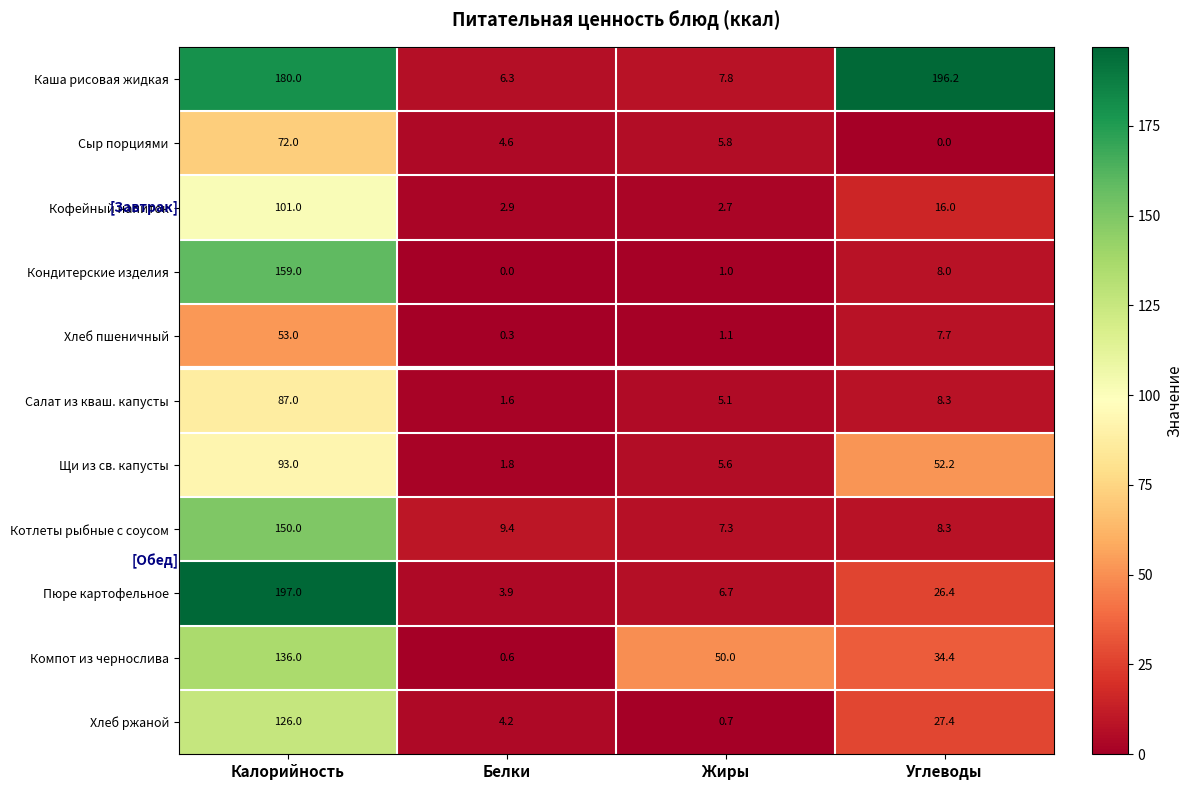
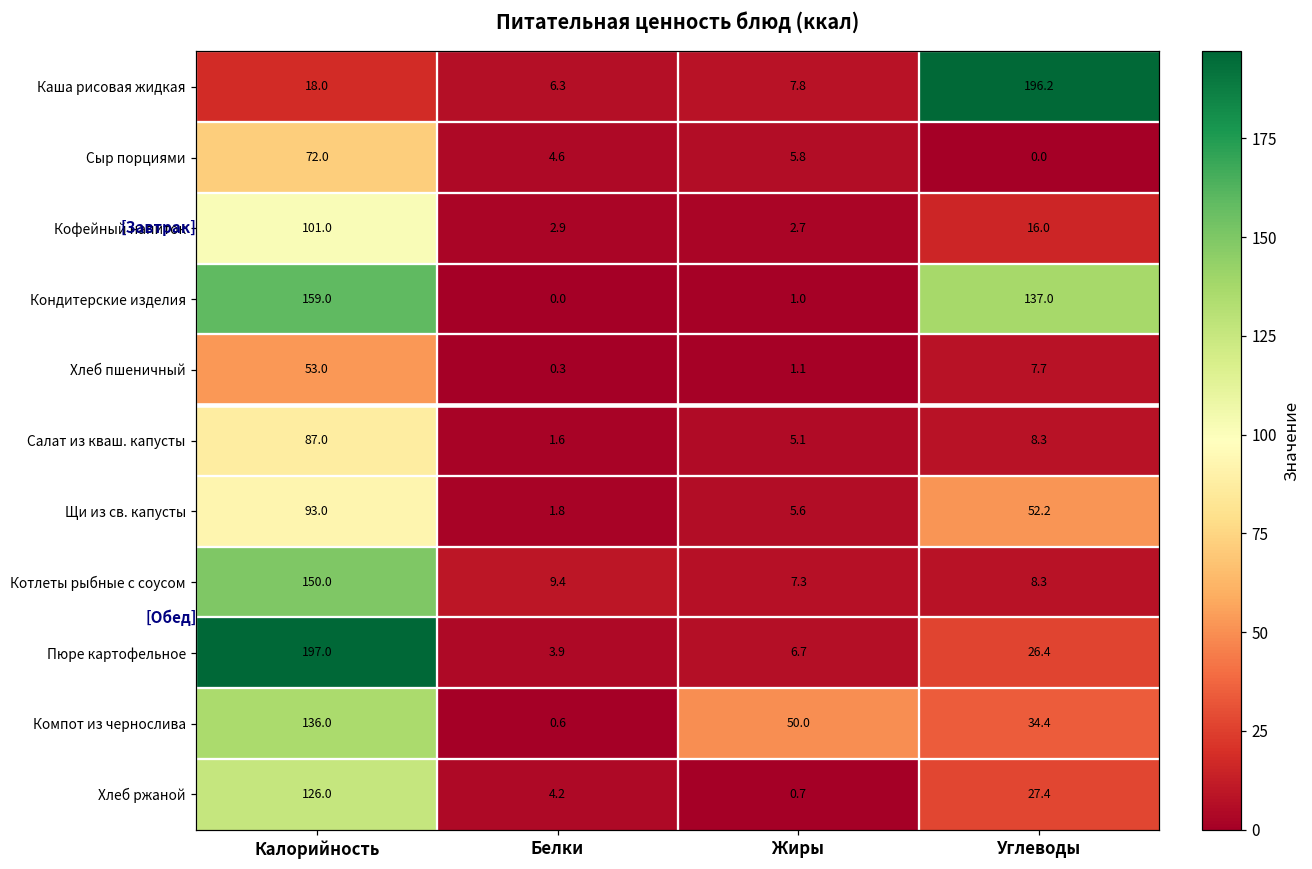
  {
    "Каша рисовая жидкая": {
-     "Калорийность": 180.0,
+     "Калорийность": 18.0,
      "Белки": 6.3,
      "Жиры": 7.8,
      "Углеводы": 196.2
    },
    "Сыр порциями": {
      "Калорийность": 72.0,
      "Белки": 4.6,
      "Жиры": 5.8,
      "Углеводы": 0.0
    },
    "Кофейный напиток": {
      "Калорийность": 101.0,
      "Белки": 2.9,
      "Жиры": 2.7,
      "Углеводы": 16.0
    },
    "Кондитерские изделия": {
      "Калорийность": 159.0,
      "Белки": 0.0,
      "Жиры": 1.0,
-     "Углеводы": 8.0
+     "Углеводы": 137.0
    },
    "Хлеб пшеничный": {
      "Калорийность": 53.0,
      "Белки": 0.3,
      "Жиры": 1.1,
      "Углеводы": 7.7
    },
    "Салат из кваш. капусты": {
      "Калорийность": 87.0,
      "Белки": 1.6,
      "Жиры": 5.1,
      "Углеводы": 8.3
    },
    "Щи из св. капусты": {
      "Калорийность": 93.0,
      "Белки": 1.8,
      "Жиры": 5.6,
      "Углеводы": 52.2
    },
    "Котлеты рыбные с соусом": {
      "Калорийность": 150.0,
      "Белки": 9.4,
      "Жиры": 7.3,
      "Углеводы": 8.3
    },
    "Пюре картофельное": {
      "Калорийность": 197.0,
      "Белки": 3.9,
      "Жиры": 6.7,
      "Углеводы": 26.4
    },
    "Компот из чернослива": {
      "Калорийность": 136.0,
      "Белки": 0.6,
      "Жиры": 50.0,
      "Углеводы": 34.4
    },
    "Хлеб ржаной": {
      "Калорийность": 126.0,
      "Белки": 4.2,
      "Жиры": 0.7,
      "Углеводы": 27.4
    }
  }
